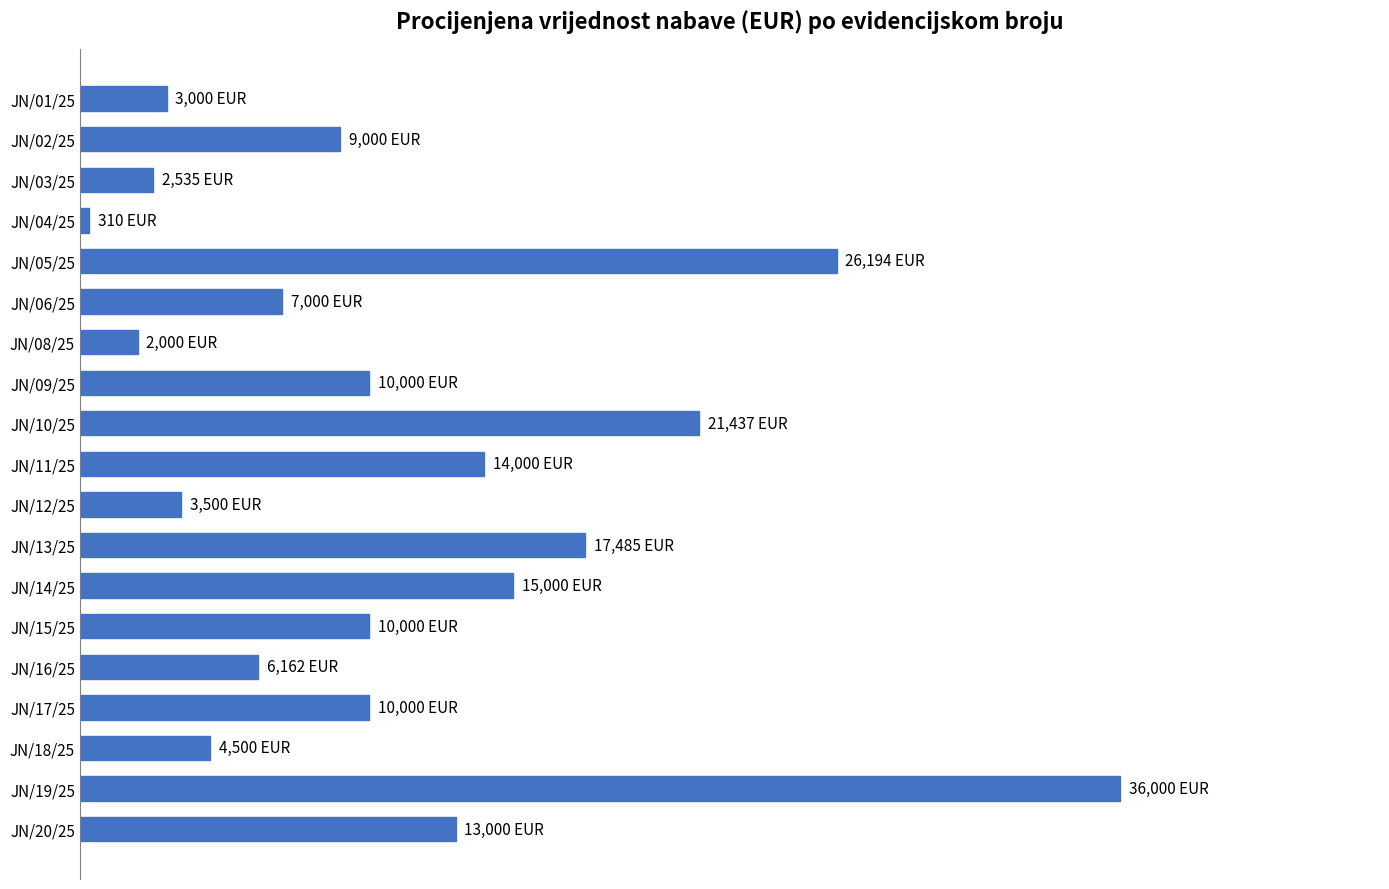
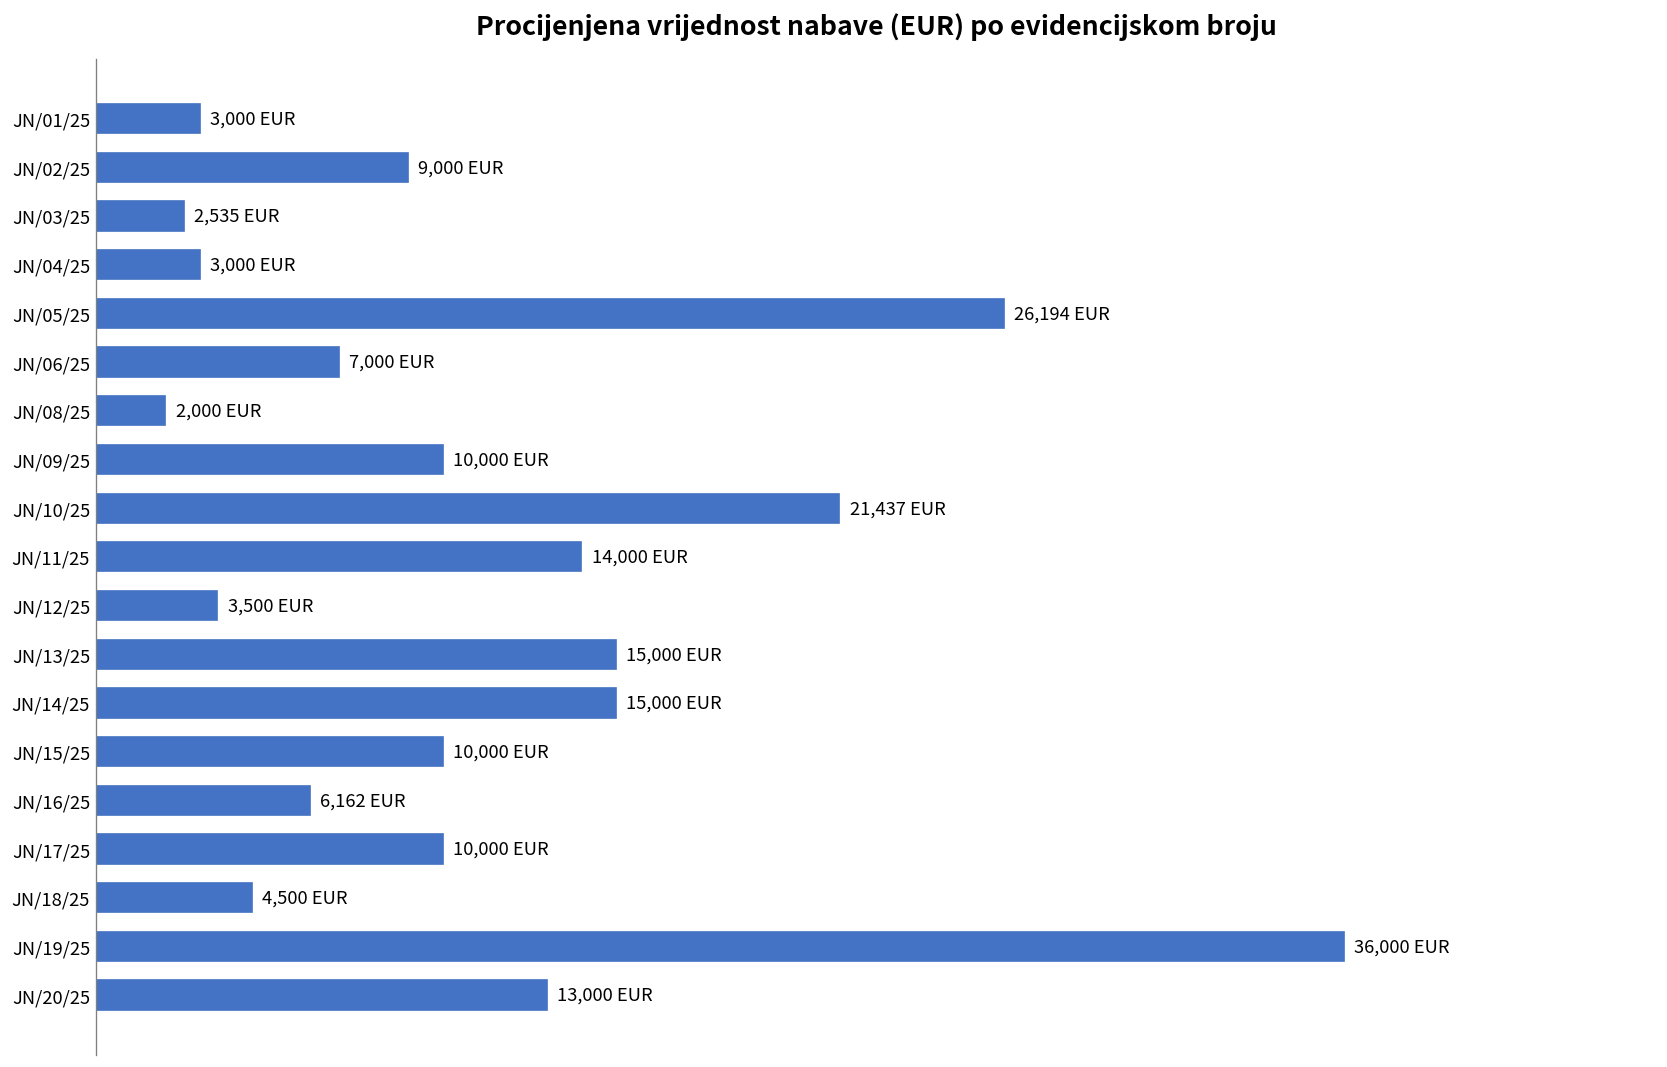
  {
    "JN/01/25": "3,000",
    "JN/02/25": "9,000",
    "JN/03/25": "2,535",
-   "JN/04/25": "310",
+   "JN/04/25": "3,000",
    "JN/05/25": "26,194",
    "JN/06/25": "7,000",
    "JN/08/25": "2,000",
    "JN/09/25": "10,000",
    "JN/10/25": "21,437",
    "JN/11/25": "14,000",
    "JN/12/25": "3,500",
-   "JN/13/25": "17,485",
+   "JN/13/25": "15,000",
    "JN/14/25": "15,000",
    "JN/15/25": "10,000",
    "JN/16/25": "6,162",
    "JN/17/25": "10,000",
    "JN/18/25": "4,500",
    "JN/19/25": "36,000",
    "JN/20/25": "13,000"
  }
